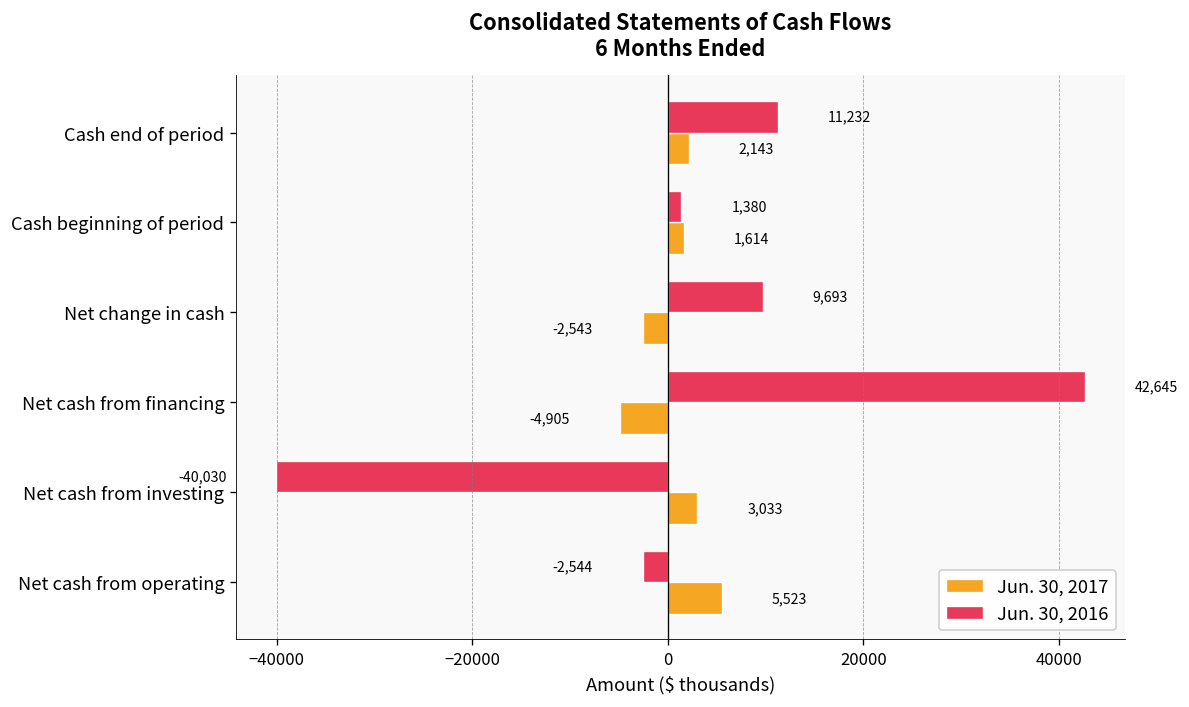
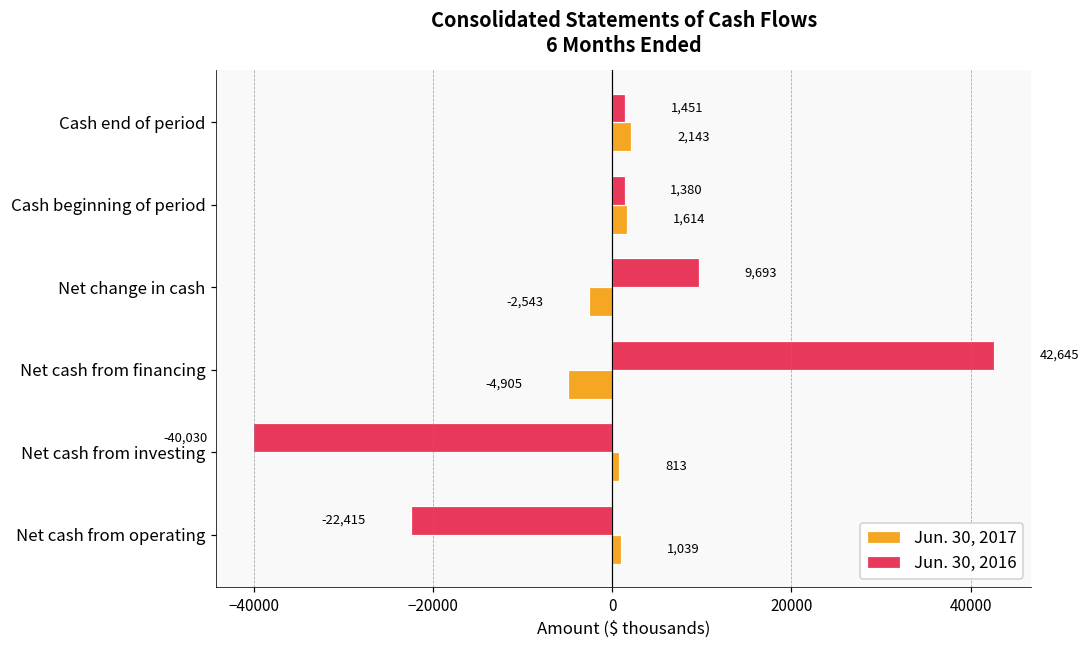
  {
    "Jun. 30, 2017": {
-     "Net cash from investing": "3,033",
-     "Net cash from operating": "5,523"
+     "Net cash from investing": "813",
+     "Net cash from operating": "1,039"
    },
    "Jun. 30, 2016": {
-     "Cash end of period": "11,232",
-     "Net cash from operating": "-2,544"
+     "Cash end of period": "1,451",
+     "Net cash from operating": "-22,415"
    }
  }
